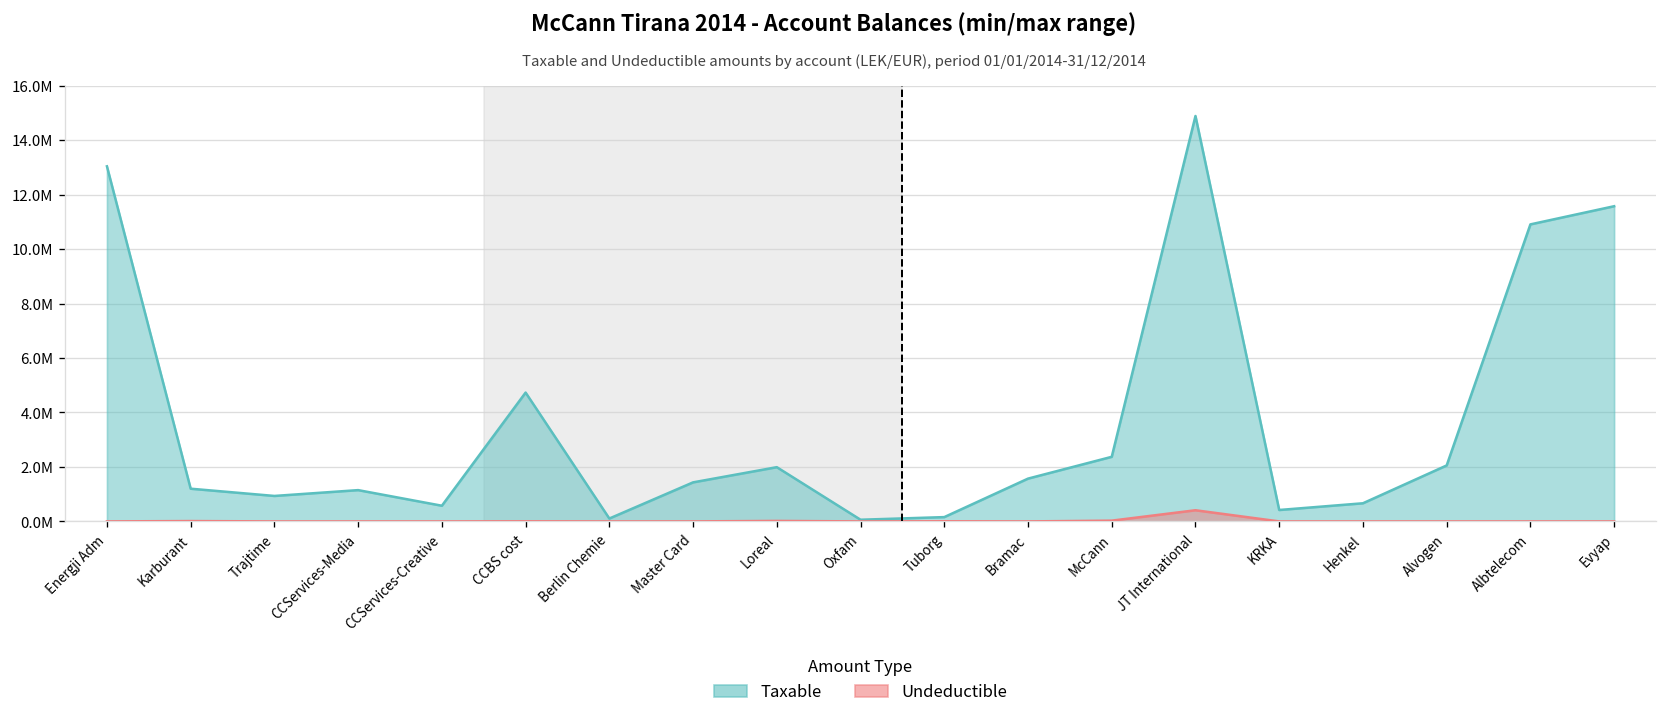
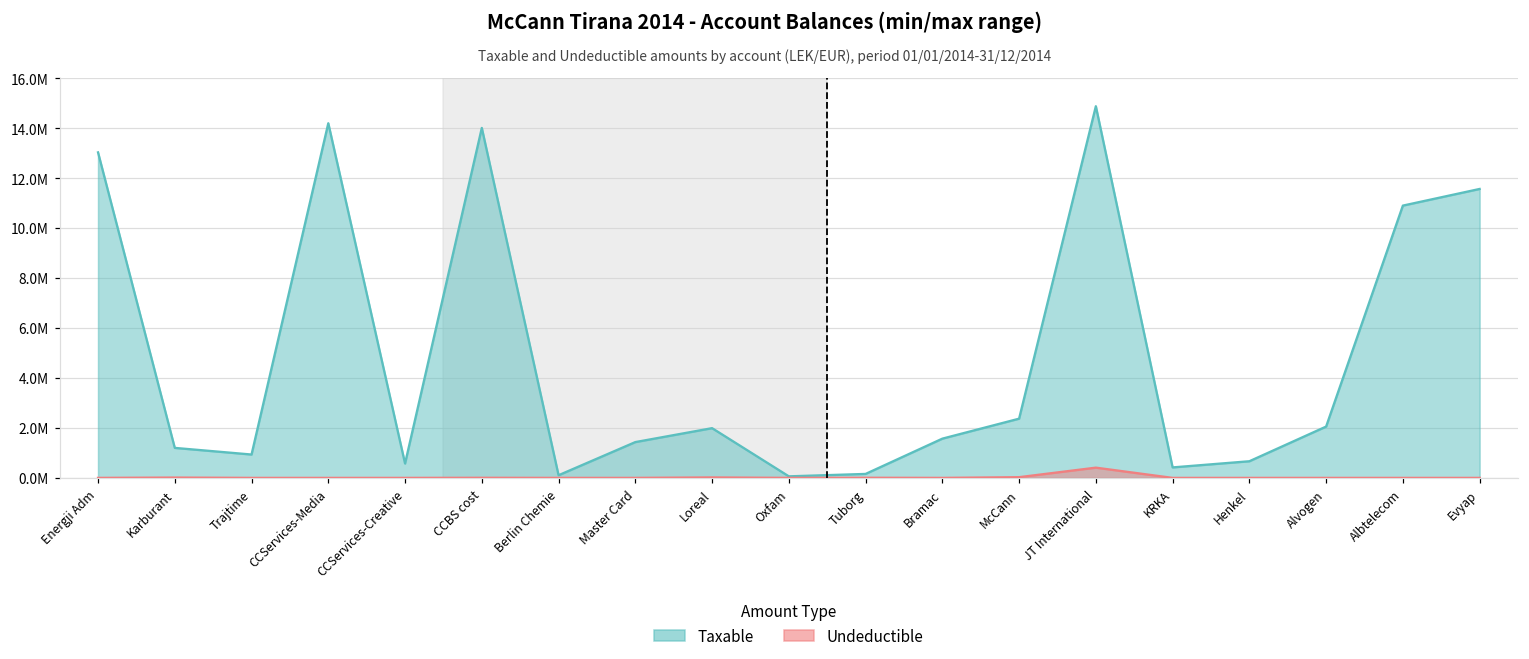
  {
    "Taxable": {
      "Energji Adm": 13000000,
      "Karburant": 1200000,
      "Trajtime": 900000,
-     "CCServices-Media": 1100000,
+     "CCServices-Media": 14200000,
      "CCServices-Creative": 600000,
-     "CCBS cost": 4700000,
+     "CCBS cost": 14000000,
      "Master Card": 1400000,
      "Loreal": 2000000,
      "Tuborg": 200000,
      "Bramac": 1600000,
      "McCann": 2400000,
      "JT International": 14900000,
      "KRKA": 400000,
      "Henkel": 700000,
      "Alvogen": 2100000,
      "Albtelecom": 10900000,
      "Evyap": 11600000
    },
    "Undeductible": {
      "Energji Adm": 0,
      "Karburant": 0,
      "Trajtime": 0,
      "CCServices-Media": 0,
      "CCServices-Creative": 0,
      "CCBS cost": 0,
      "Master Card": 0,
      "Loreal": 0,
      "Tuborg": 0,
      "Bramac": 0,
      "McCann": 0,
      "JT International": 400000,
      "KRKA": 0,
      "Henkel": 0,
      "Alvogen": 0,
      "Albtelecom": 0,
      "Evyap": 0
    }
  }
